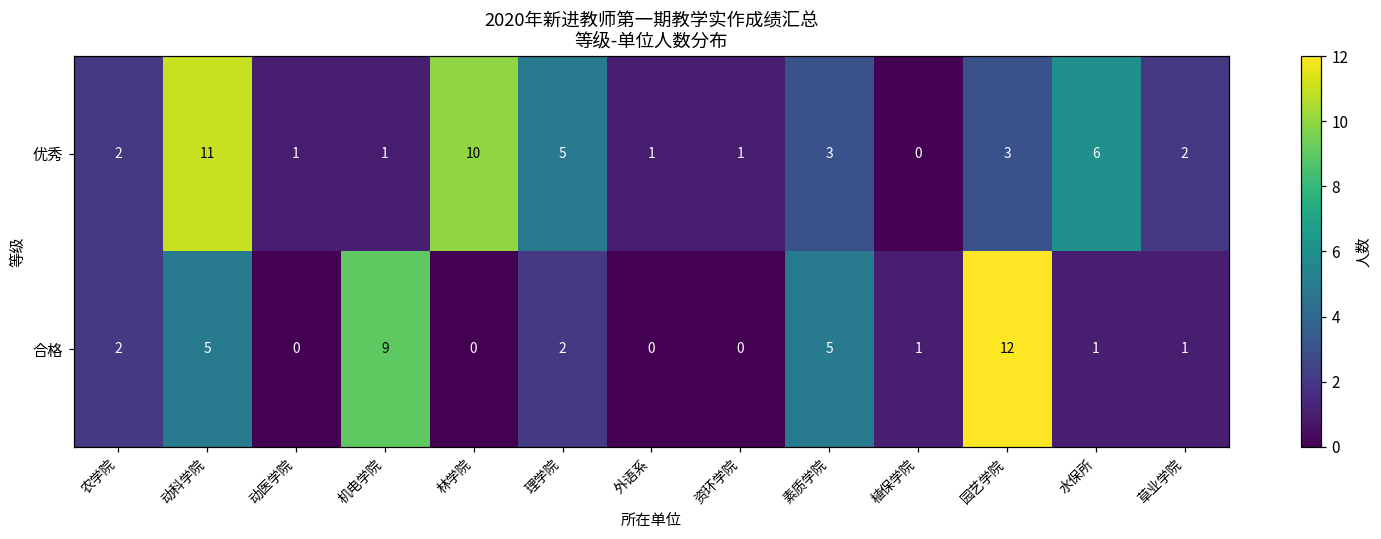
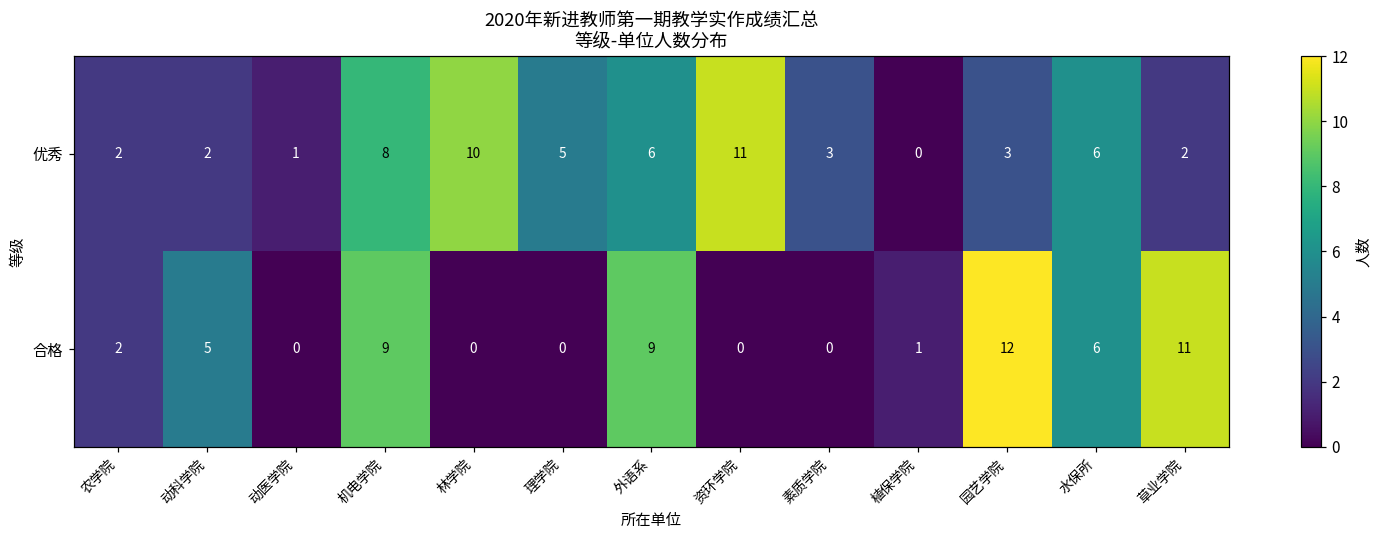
  {
    "优秀": {
      "农学院": 2,
-     "动科学院": 11,
+     "动科学院": 2,
      "动医学院": 1,
-     "机电学院": 1,
+     "机电学院": 8,
      "林学院": 10,
      "理学院": 5,
-     "外语系": 1,
-     "资环学院": 1,
+     "外语系": 6,
+     "资环学院": 11,
      "素质学院": 3,
      "植保学院": 0,
      "园艺学院": 3,
      "水保所": 6,
      "草业学院": 2
    },
    "合格": {
      "农学院": 2,
      "动科学院": 5,
      "动医学院": 0,
      "机电学院": 9,
      "林学院": 0,
-     "理学院": 2,
-     "外语系": 0,
+     "理学院": 0,
+     "外语系": 9,
      "资环学院": 0,
-     "素质学院": 5,
+     "素质学院": 0,
      "植保学院": 1,
      "园艺学院": 12,
-     "水保所": 1,
-     "草业学院": 1
+     "水保所": 6,
+     "草业学院": 11
    }
  }
